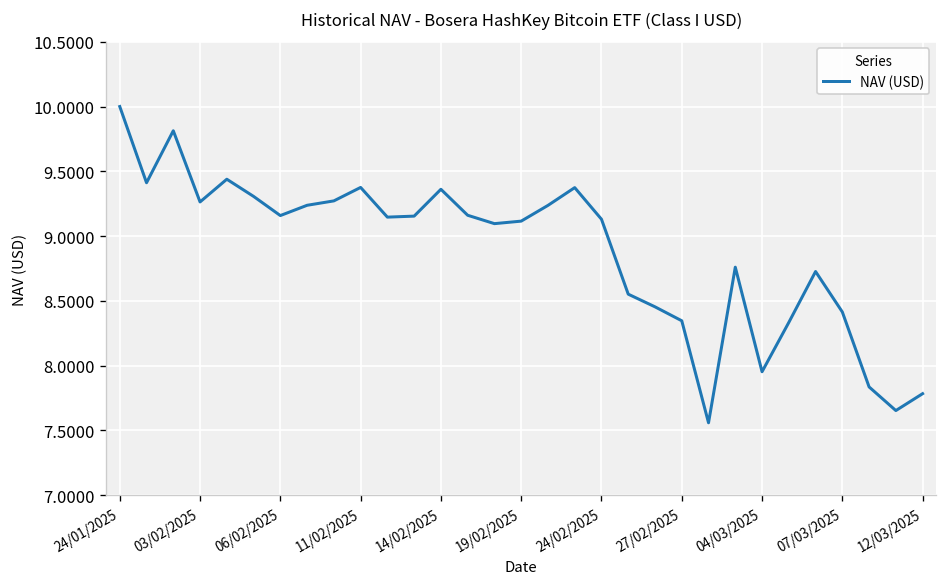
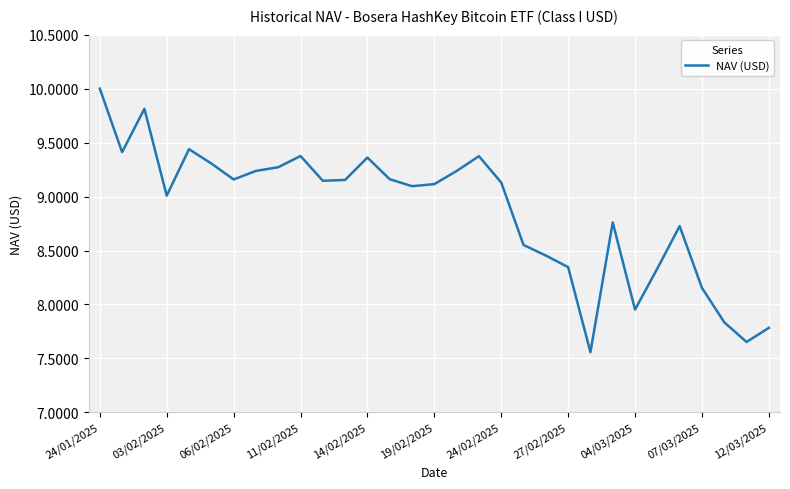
  {
    "24/01/2025": 10.00,
-   "03/02/2025": 9.26,
+   "03/02/2025": 9.01,
    "06/02/2025": 9.16,
    "11/02/2025": 9.38,
    "14/02/2025": 9.36,
    "19/02/2025": 9.12,
    "24/02/2025": 9.13,
    "27/02/2025": 8.35,
    "04/03/2025": 7.95,
-   "07/03/2025": 8.41,
+   "07/03/2025": 8.15,
    "12/03/2025": 7.78
  }
